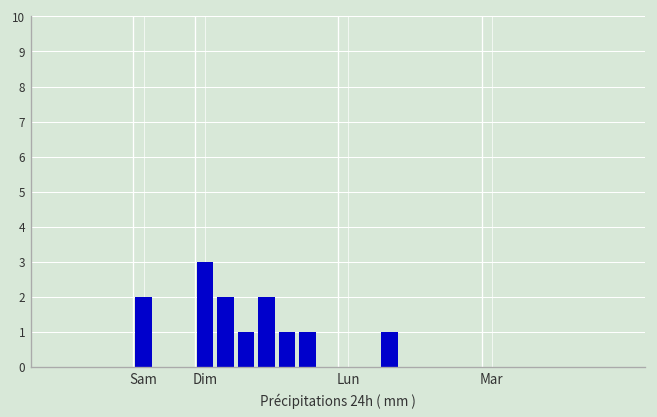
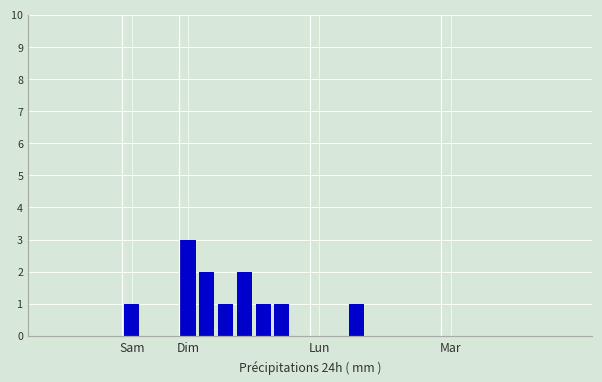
  {
-   "Sam": 2,
+   "Sam": 1,
    "Dim": 3,
    "Lun": 0,
    "Mar": 0
  }
